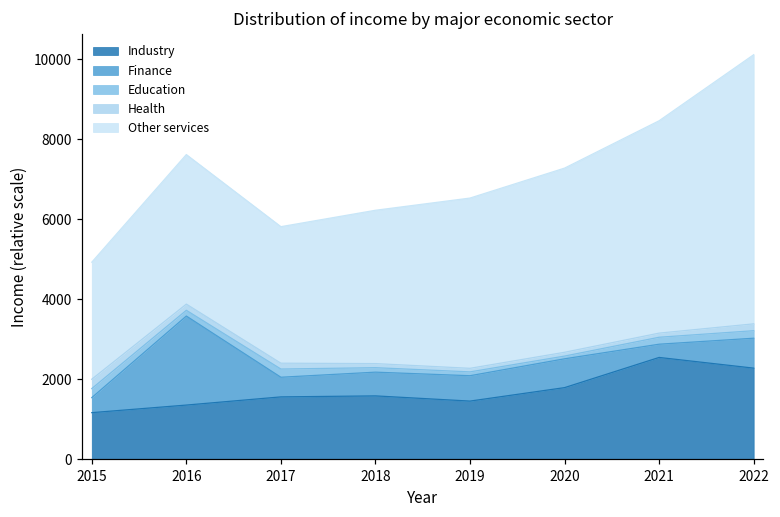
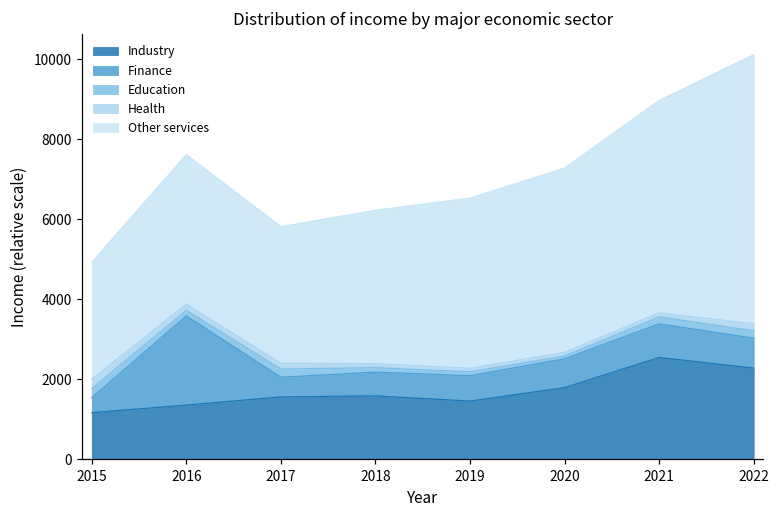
  {
    "Industry": {
      "2015": 1200,
      "2016": 1400,
      "2017": 1600,
      "2018": 1600,
      "2019": 1500,
      "2020": 1800,
      "2021": 2600,
      "2022": 2300
    },
    "Finance": {
      "2015": 400,
      "2016": 2200,
      "2017": 500,
      "2018": 600,
      "2019": 600,
-     "2021": 300,
+     "2021": 800,
      "2022": 700
    }
  }
